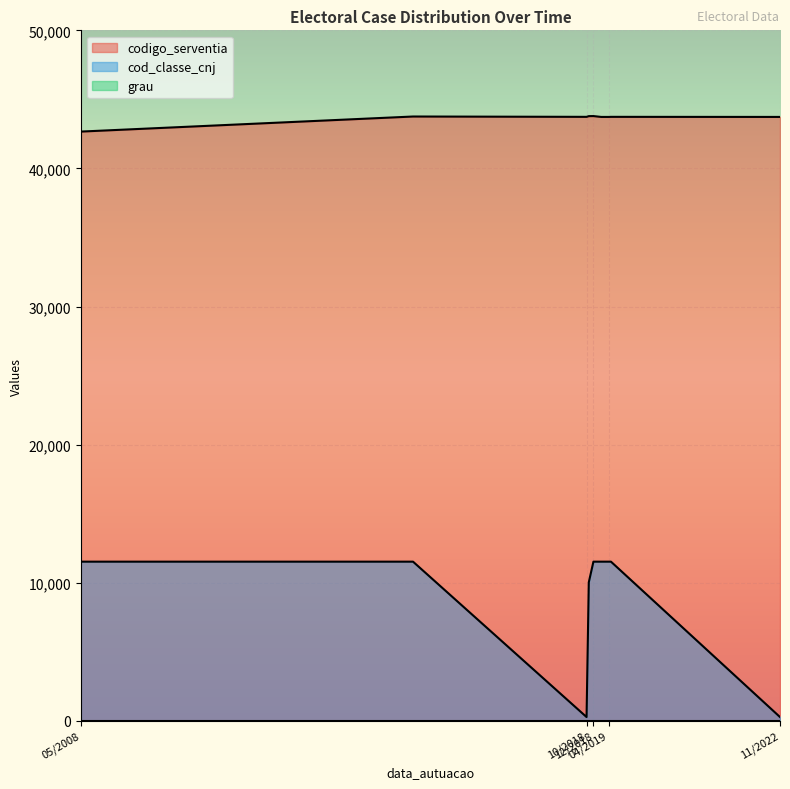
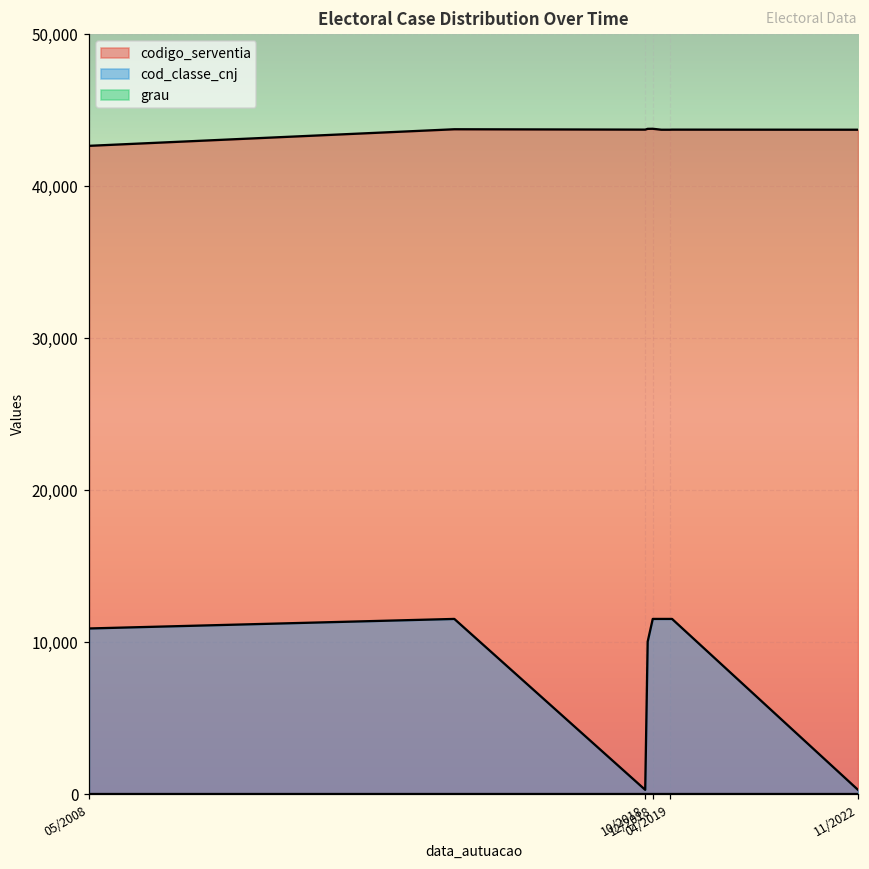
  {
    "codigo_serventia": {
      "05/2008": "42,700",
      "10/2018": "43,700",
      "12/2018": "43,800",
      "04/2019": "43,700",
      "11/2022": "43,700"
    },
    "cod_classe_cnj": {
-     "05/2008": "11,500",
+     "05/2008": "10,900",
      "10/2018": "300",
      "12/2018": "11,500",
      "04/2019": "11,500",
      "11/2022": "300"
    },
    "grau": {
      "05/2008": "0",
      "10/2018": "0",
      "12/2018": "0",
      "04/2019": "0",
      "11/2022": "0"
    }
  }
